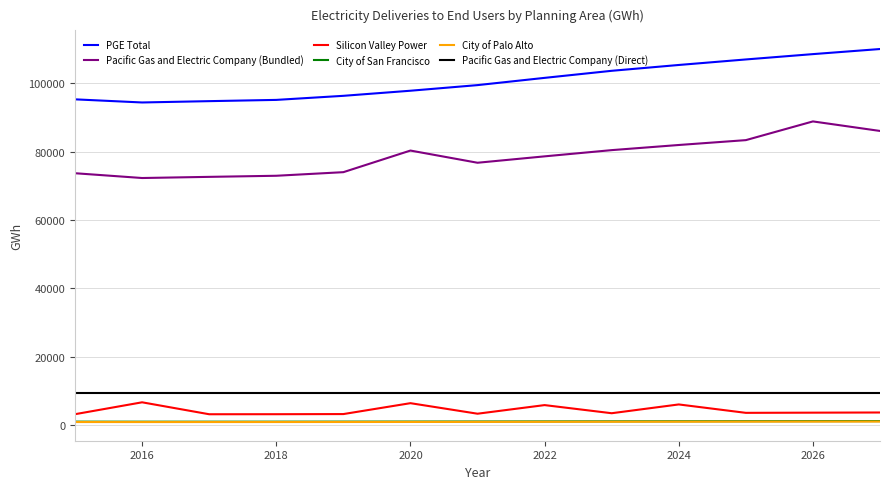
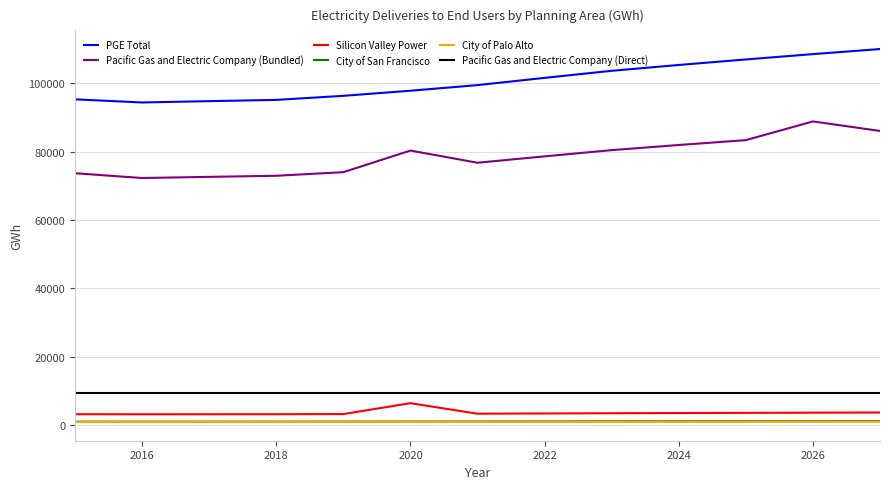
  {
    "PGE Total": {
      "2016": 94000,
      "2018": 95000,
      "2020": 98000,
      "2022": 102000,
      "2024": 105000,
      "2026": 108000
    },
    "Pacific Gas and Electric Company (Bundled)": {
      "2016": 72000,
      "2018": 73000,
      "2020": 80000,
      "2022": 79000,
      "2024": 82000,
      "2026": 89000
    },
    "Silicon Valley Power": {
-     "2016": 7000,
+     "2016": 3000,
      "2018": 3000,
      "2020": 6000,
-     "2022": 6000,
-     "2024": 6000,
+     "2022": 3000,
+     "2024": 4000,
      "2026": 4000
    },
    "Pacific Gas and Electric Company (Direct)": {
      "2016": 10000,
      "2018": 10000,
      "2020": 10000,
      "2022": 10000,
      "2024": 10000,
      "2026": 10000
    }
  }
